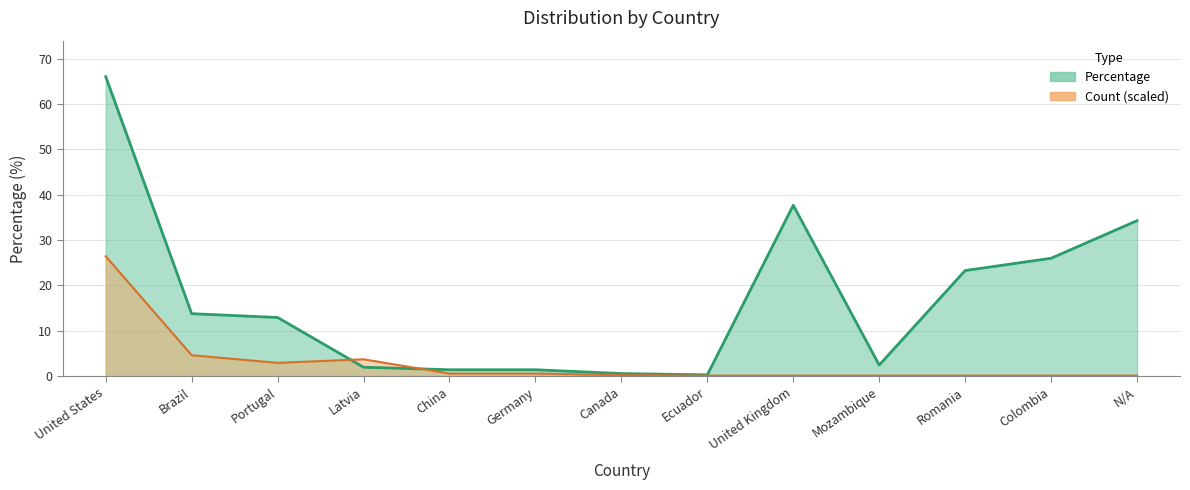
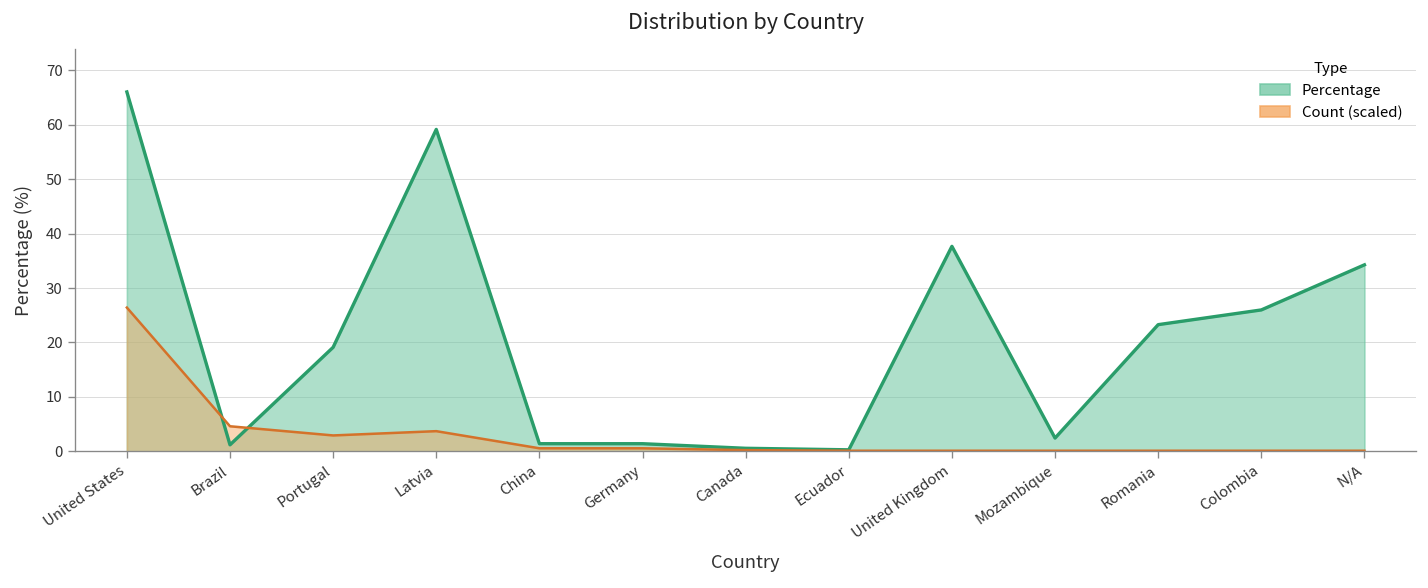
  {
    "Percentage": {
      "United States": 66,
-     "Brazil": 14,
-     "Portugal": 13,
-     "Latvia": 2,
+     "Brazil": 1,
+     "Portugal": 19,
+     "Latvia": 59,
      "China": 1,
      "Germany": 1,
      "United Kingdom": 38,
      "Mozambique": 2,
      "Romania": 23,
      "Colombia": 26,
      "N/A": 34
    },
    "Count (scaled)": {
      "United States": 26,
      "Brazil": 5,
      "Portugal": 3,
      "Latvia": 4,
      "China": 1,
      "Germany": 1,
      "United Kingdom": 0,
      "Mozambique": 0,
      "Romania": 0,
      "Colombia": 0,
      "N/A": 0
    }
  }
